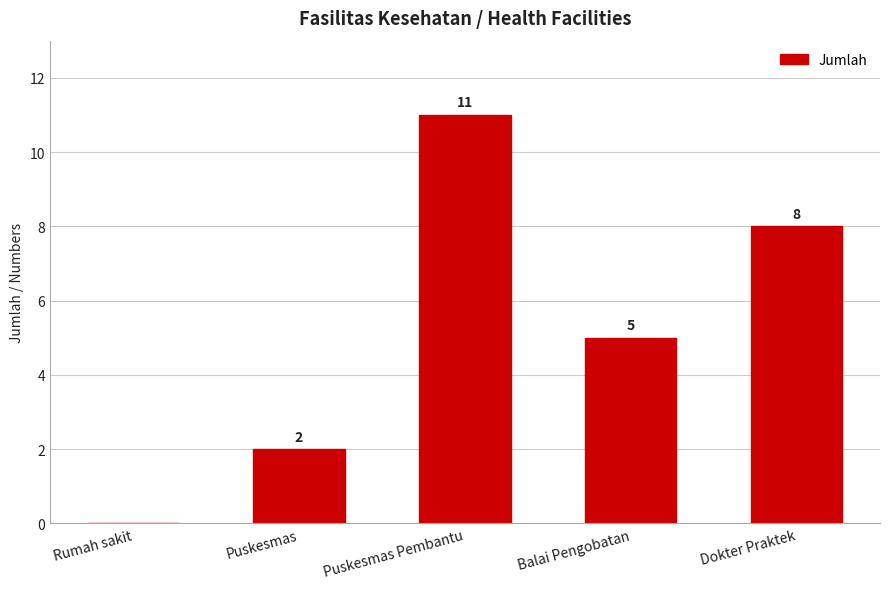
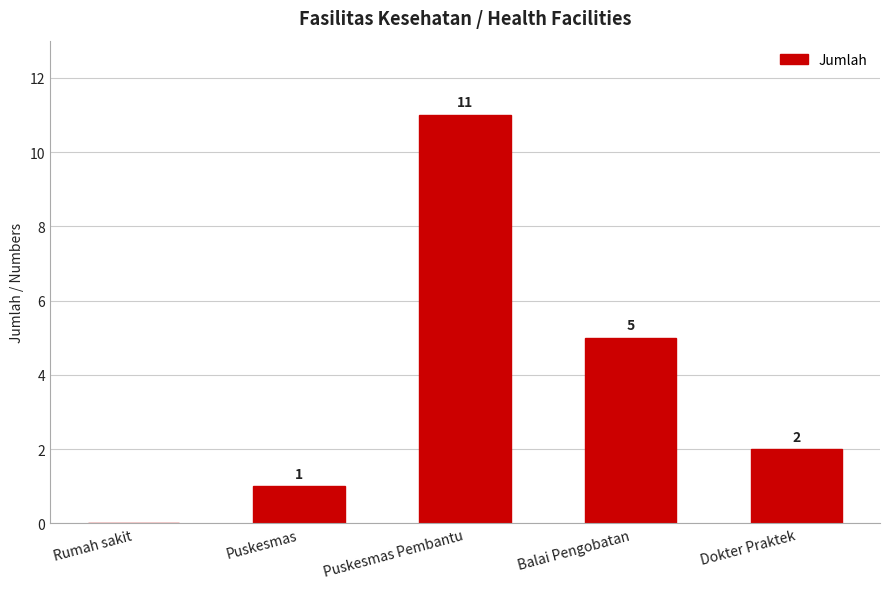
  {
-   "Puskesmas": 2,
+   "Puskesmas": 1,
    "Puskesmas Pembantu": 11,
    "Balai Pengobatan": 5,
-   "Dokter Praktek": 8
+   "Dokter Praktek": 2
  }
